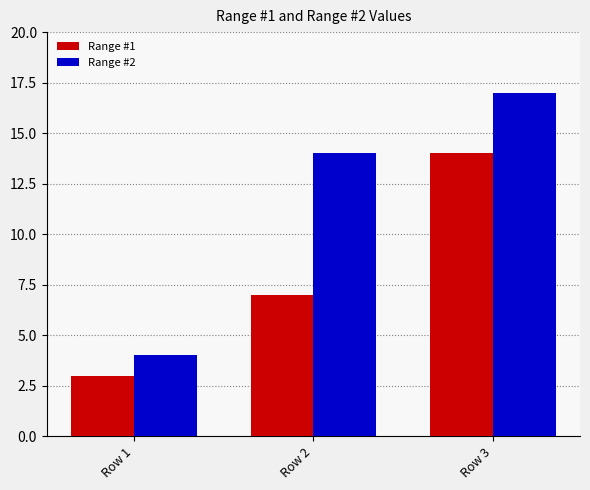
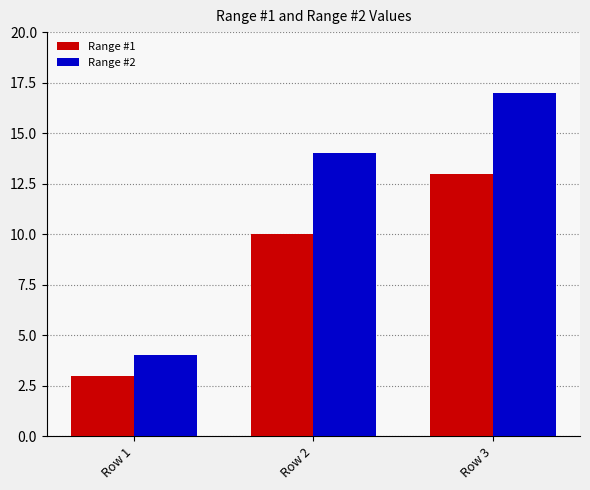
  {
    "Range #1": {
      "Row 1": 3,
-     "Row 2": 7,
-     "Row 3": 14
+     "Row 2": 10,
+     "Row 3": 13
    },
    "Range #2": {
      "Row 1": 4,
      "Row 2": 14,
      "Row 3": 17
    }
  }
